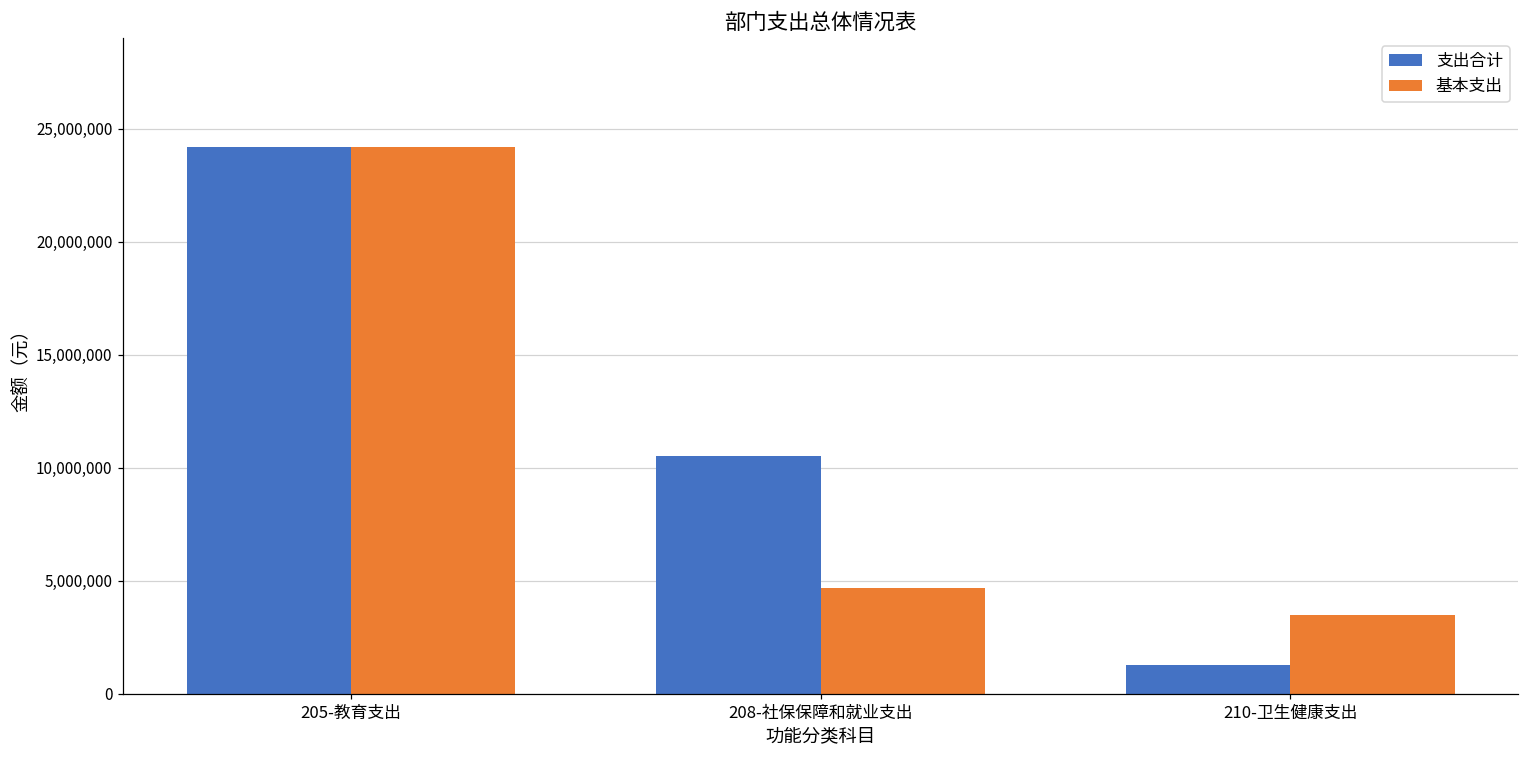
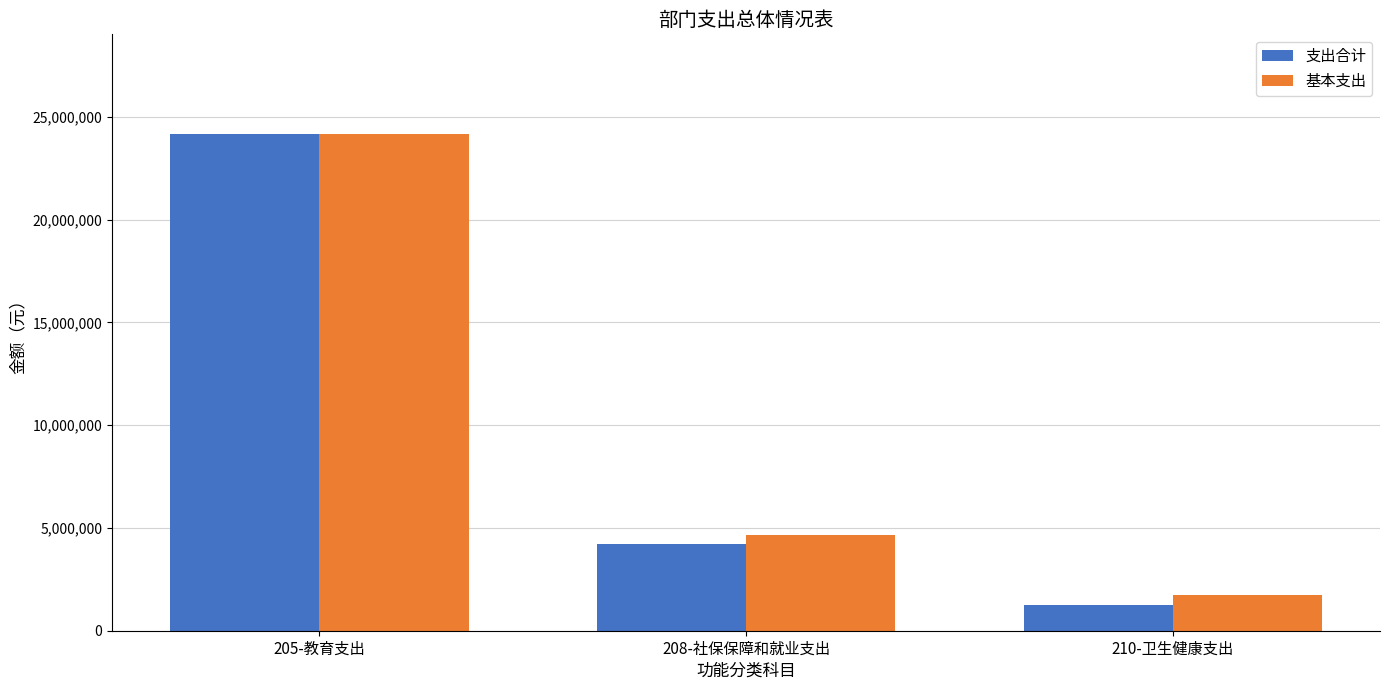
  {
    "支出合计": {
      "205-教育支出": "24,200,000",
-     "208-社保保障和就业支出": "10,500,000",
+     "208-社保保障和就业支出": "4,200,000",
      "210-卫生健康支出": "1,300,000"
    },
    "基本支出": {
      "205-教育支出": "24,200,000",
      "208-社保保障和就业支出": "4,700,000",
-     "210-卫生健康支出": "3,500,000"
+     "210-卫生健康支出": "1,800,000"
    }
  }
